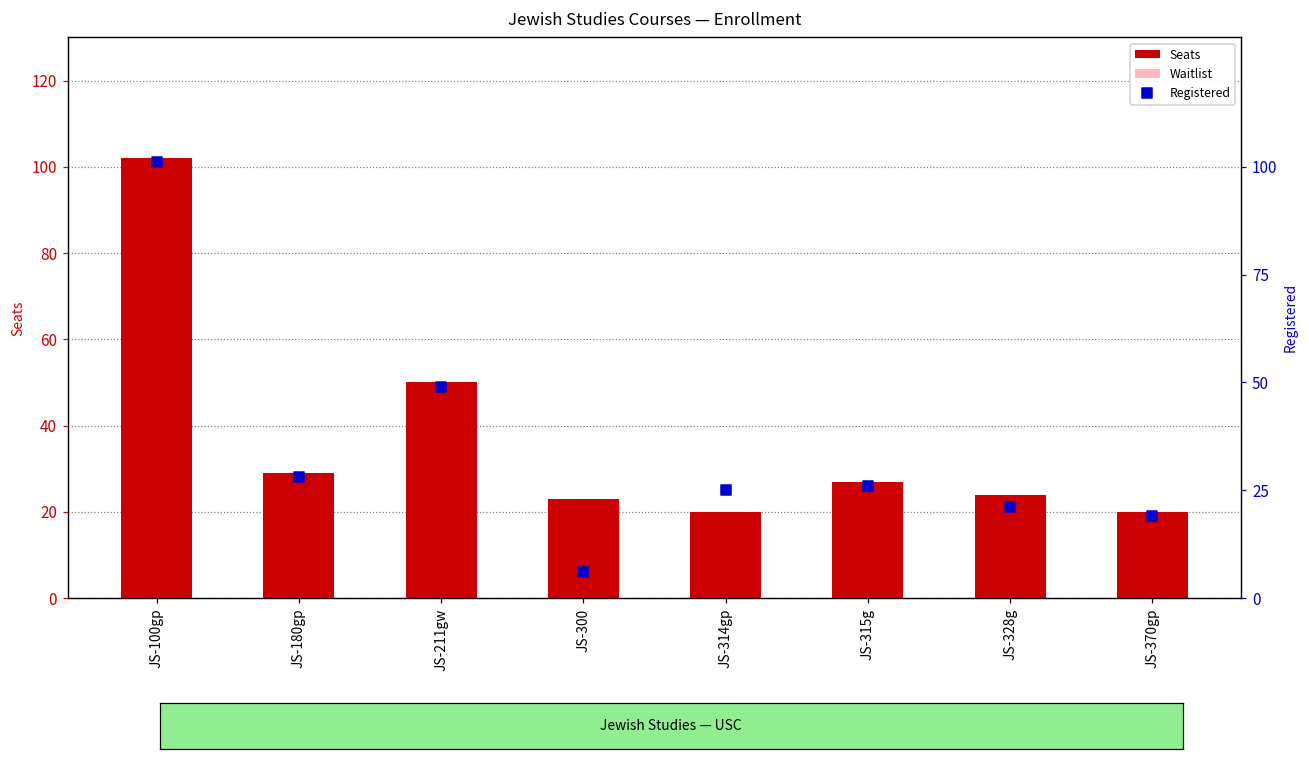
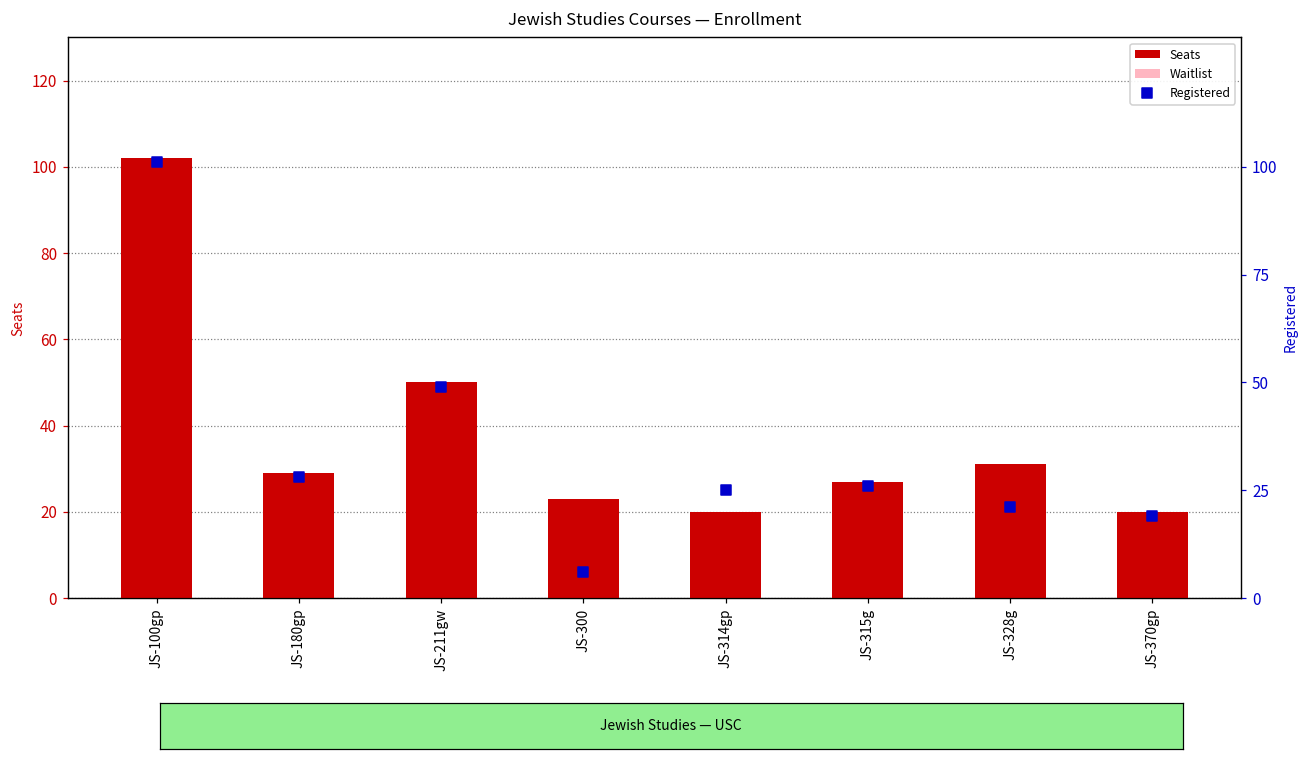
  {
    "Seats": {
      "JS-100gp": 102,
      "JS-180gp": 29,
      "JS-211gw": 50,
      "JS-300": 23,
      "JS-314gp": 20,
      "JS-315g": 27,
-     "JS-328g": 24,
+     "JS-328g": 31,
      "JS-370gp": 20
    },
    "Waitlist": {
      "JS-100gp": 0,
      "JS-180gp": 0,
      "JS-211gw": 0,
      "JS-300": 0,
      "JS-314gp": 0,
      "JS-315g": 0,
      "JS-328g": 0,
      "JS-370gp": 0
    }
  }
